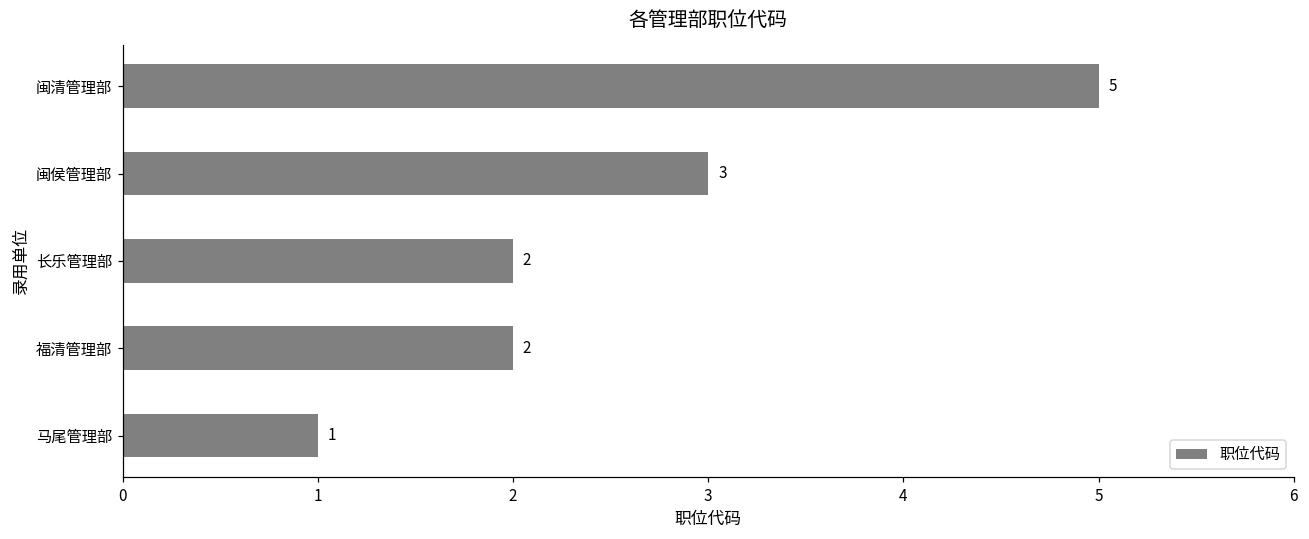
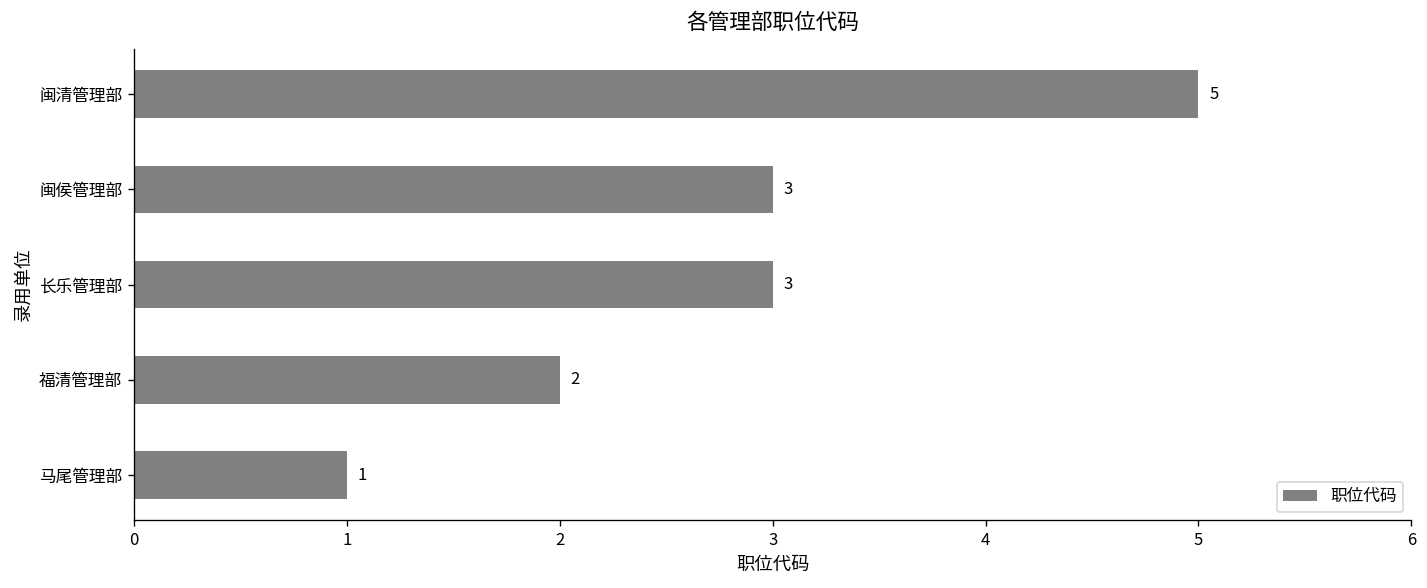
  {
    "闽清管理部": 5,
    "闽侯管理部": 3,
-   "长乐管理部": 2,
+   "长乐管理部": 3,
    "福清管理部": 2,
    "马尾管理部": 1
  }
